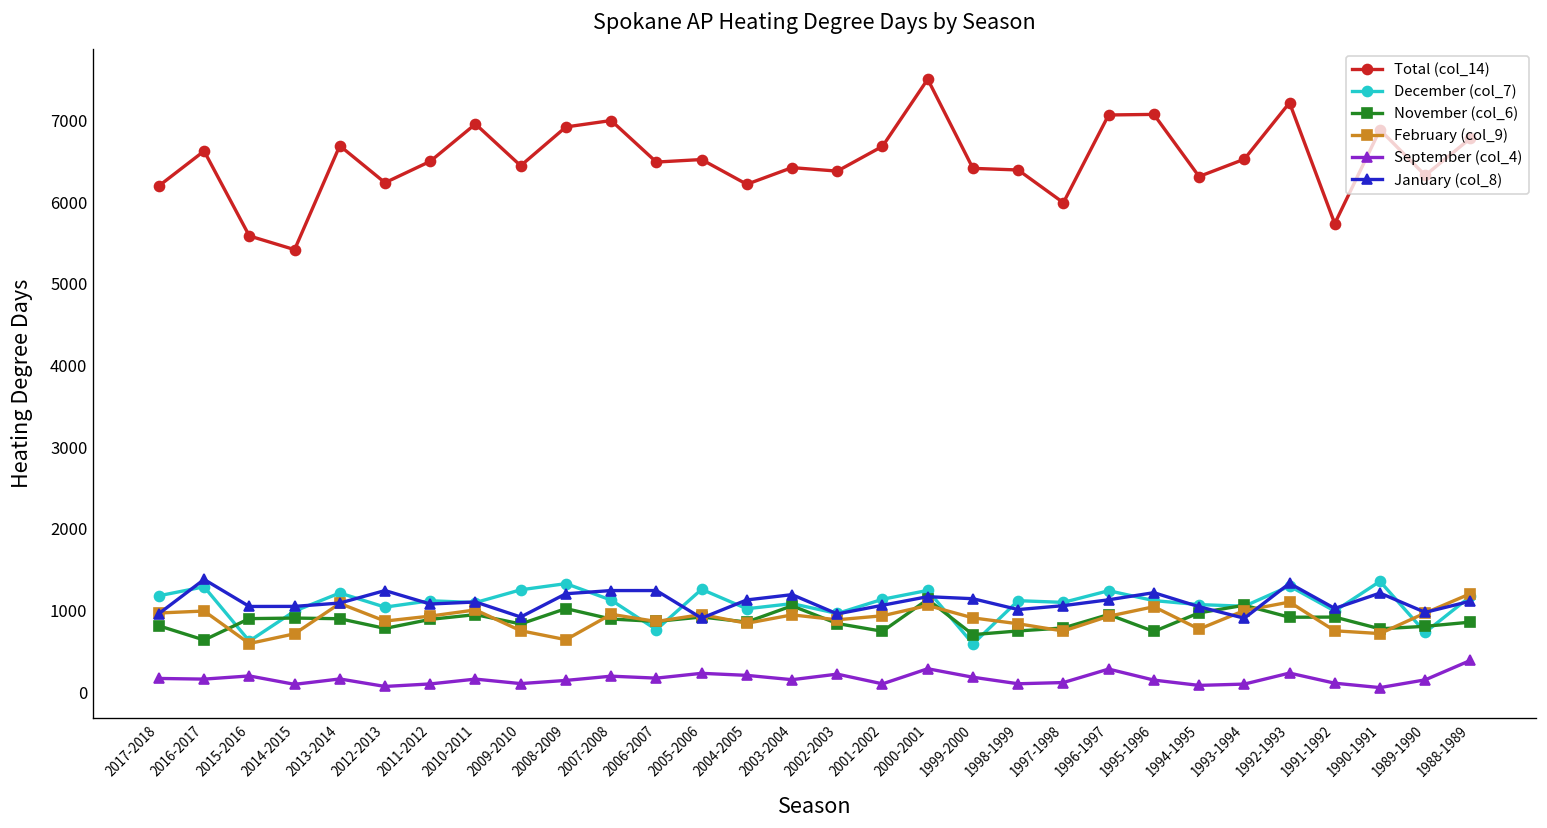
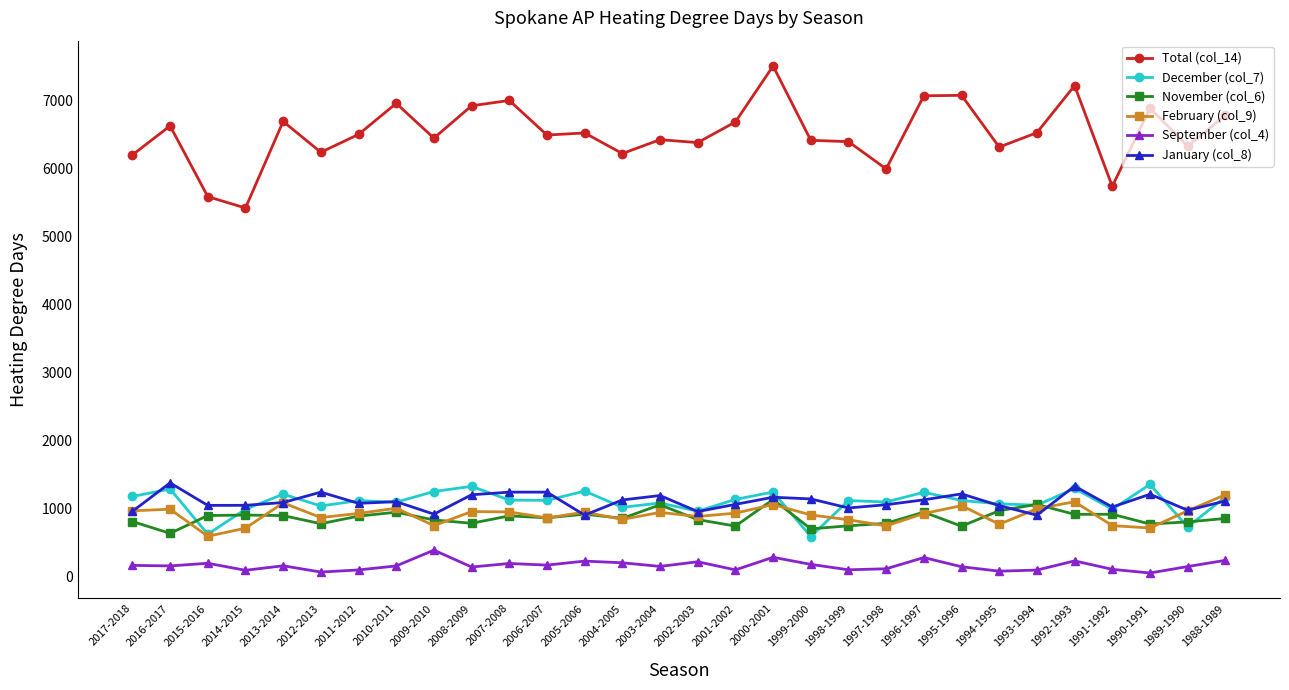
  {
    "Total (col_14)": {
      "2017-2018": 6200,
      "2016-2017": 6600,
      "2015-2016": 5600,
      "2014-2015": 5400,
      "2013-2014": 6700,
      "2012-2013": 6200,
      "2011-2012": 6500,
      "2010-2011": 7000,
      "2009-2010": 6400,
      "2008-2009": 6900,
      "2007-2008": 7000,
      "2006-2007": 6500,
      "2005-2006": 6500,
      "2004-2005": 6200,
      "2003-2004": 6400,
      "2002-2003": 6400,
      "2001-2002": 6700,
      "2000-2001": 7500,
      "1999-2000": 6400,
      "1998-1999": 6400,
      "1997-1998": 6000,
      "1996-1997": 7100,
      "1995-1996": 7100,
      "1994-1995": 6300,
      "1993-1994": 6500,
      "1992-1993": 7200,
      "1991-1992": 5700
    },
    "December (col_7)": {
      "2017-2018": 1200,
      "2016-2017": 1300,
      "2014-2015": 1000,
      "2013-2014": 1200,
      "2012-2013": 1000,
      "2011-2012": 1100,
      "2009-2010": 1300,
      "2008-2009": 1300,
      "2007-2008": 1100,
-     "2006-2007": 800,
+     "2006-2007": 1100,
      "2005-2006": 1300,
      "2004-2005": 1000,
      "2001-2002": 1100,
      "2000-2001": 1200,
      "1999-2000": 600,
      "1998-1999": 1100,
      "1997-1998": 1100,
      "1996-1997": 1200,
      "1995-1996": 1100,
      "1990-1991": 1400,
      "1989-1990": 700
    },
    "November (col_6)": {
      "2017-2018": 800,
      "2016-2017": 600,
      "2015-2016": 900,
      "2014-2015": 900,
      "2013-2014": 900,
      "2012-2013": 800,
      "2011-2012": 900,
      "2010-2011": 900,
      "2009-2010": 800,
-     "2008-2009": 1000,
+     "2008-2009": 800,
      "2007-2008": 900,
      "2002-2003": 800,
      "2001-2002": 700,
      "1999-2000": 700,
      "1998-1999": 700,
      "1997-1998": 800,
      "1995-1996": 700,
      "1994-1995": 1000,
      "1992-1993": 900,
      "1991-1992": 900,
      "1990-1991": 800,
      "1989-1990": 800,
      "1988-1989": 900
    },
    "February (col_9)": {
      "2016-2017": 1000,
      "2014-2015": 700,
      "2012-2013": 900,
      "2011-2012": 900,
      "2010-2011": 1000,
      "2009-2010": 800,
-     "2008-2009": 600,
+     "2008-2009": 1000,
      "2007-2008": 1000,
      "2003-2004": 900,
      "2002-2003": 900,
      "2001-2002": 900,
      "2000-2001": 1100,
      "1999-2000": 900,
      "1998-1999": 800,
      "1997-1998": 700,
      "1995-1996": 1000,
      "1994-1995": 800,
      "1993-1994": 1000,
      "1992-1993": 1100,
      "1991-1992": 800,
      "1990-1991": 700
    },
    "September (col_4)": {
      "2017-2018": 200,
      "2016-2017": 200,
      "2015-2016": 200,
      "2014-2015": 100,
      "2013-2014": 200,
      "2012-2013": 100,
      "2011-2012": 100,
      "2010-2011": 200,
-     "2009-2010": 100,
+     "2009-2010": 400,
      "2008-2009": 100,
      "2007-2008": 200,
      "2006-2007": 200,
      "2005-2006": 200,
      "2004-2005": 200,
      "2003-2004": 200,
      "2002-2003": 200,
      "2001-2002": 100,
      "2000-2001": 300,
      "1999-2000": 200,
      "1998-1999": 100,
      "1997-1998": 100,
      "1996-1997": 300,
      "1995-1996": 100,
      "1994-1995": 100,
      "1993-1994": 100,
      "1992-1993": 200,
      "1991-1992": 100,
      "1990-1991": 100,
      "1989-1990": 100,
-     "1988-1989": 400
+     "1988-1989": 200
    },
    "January (col_8)": {
      "2016-2017": 1400,
      "2015-2016": 1000,
      "2014-2015": 1000,
      "2012-2013": 1200,
      "2011-2012": 1100,
      "2009-2010": 900,
      "2008-2009": 1200,
      "2007-2008": 1200,
      "2006-2007": 1200,
      "2004-2005": 1100,
      "2003-2004": 1200,
      "2001-2002": 1100,
      "1999-2000": 1100,
      "1998-1999": 1000,
      "1997-1998": 1100,
      "1996-1997": 1100,
      "1995-1996": 1200,
      "1993-1994": 900,
      "1990-1991": 1200,
      "1988-1989": 1100
    }
  }
